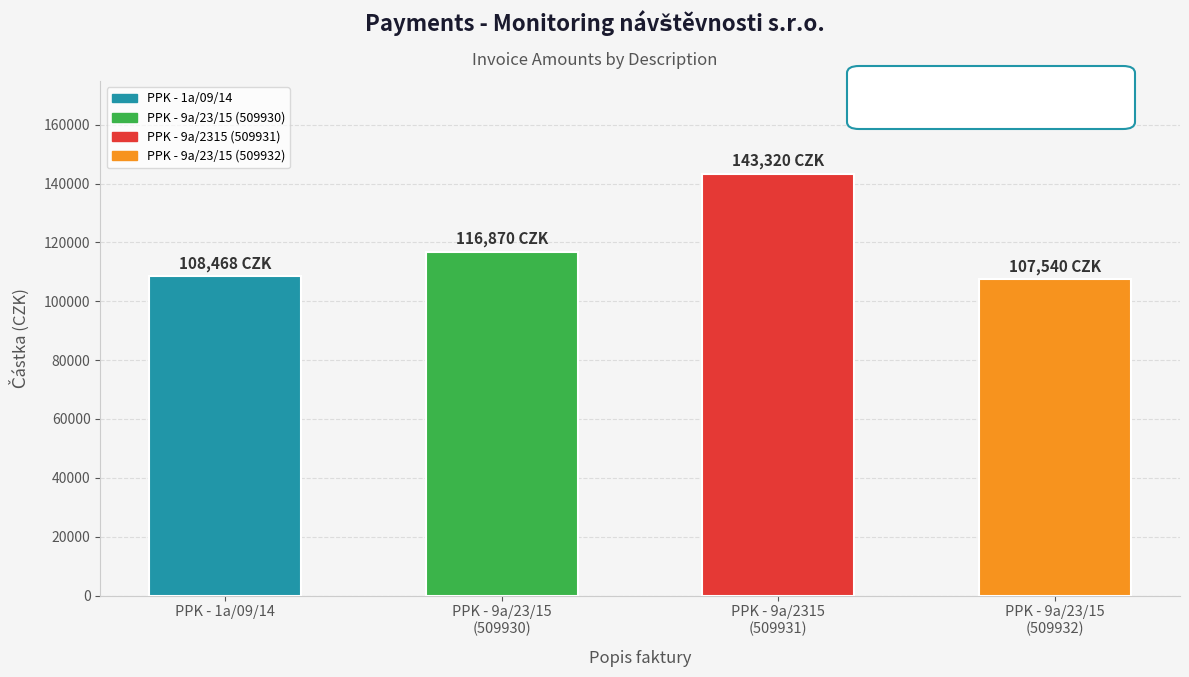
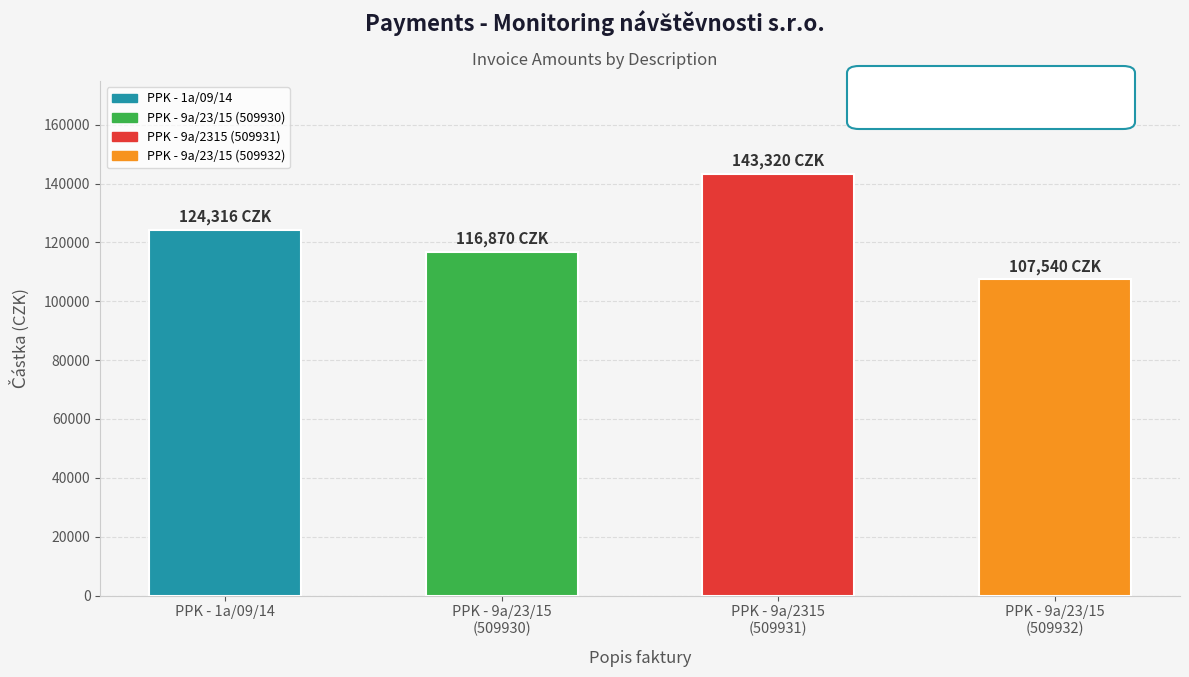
  {
-   "PPK - 1a/09/14": "108,468",
+   "PPK - 1a/09/14": "124,316",
    "PPK - 9a/23/15 (509930)": "116,870",
    "PPK - 9a/2315 (509931)": "143,320",
    "PPK - 9a/23/15 (509932)": "107,540"
  }
